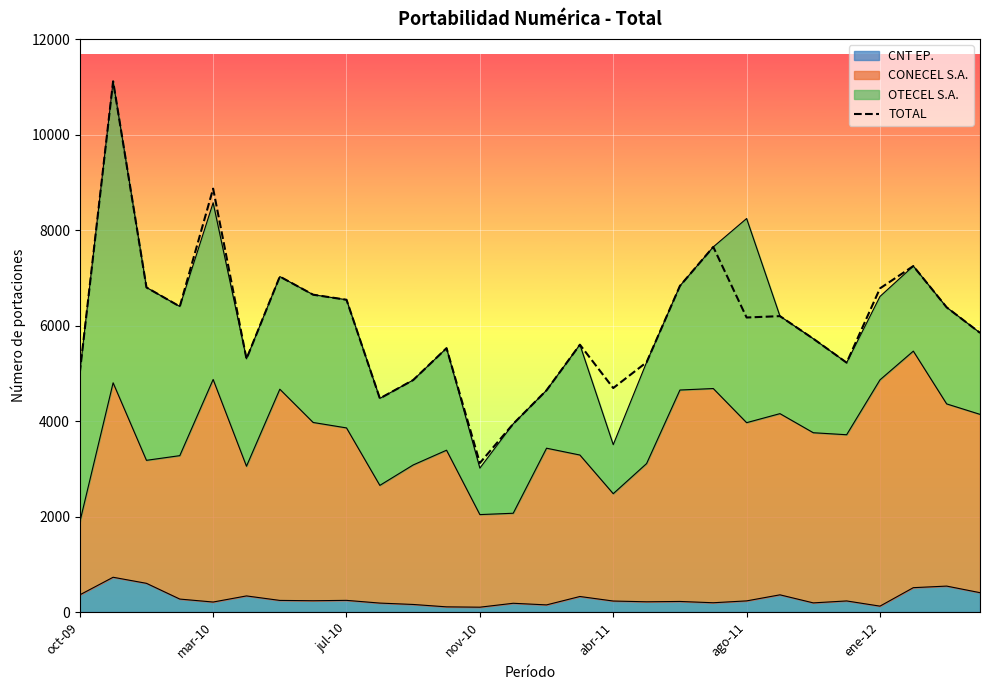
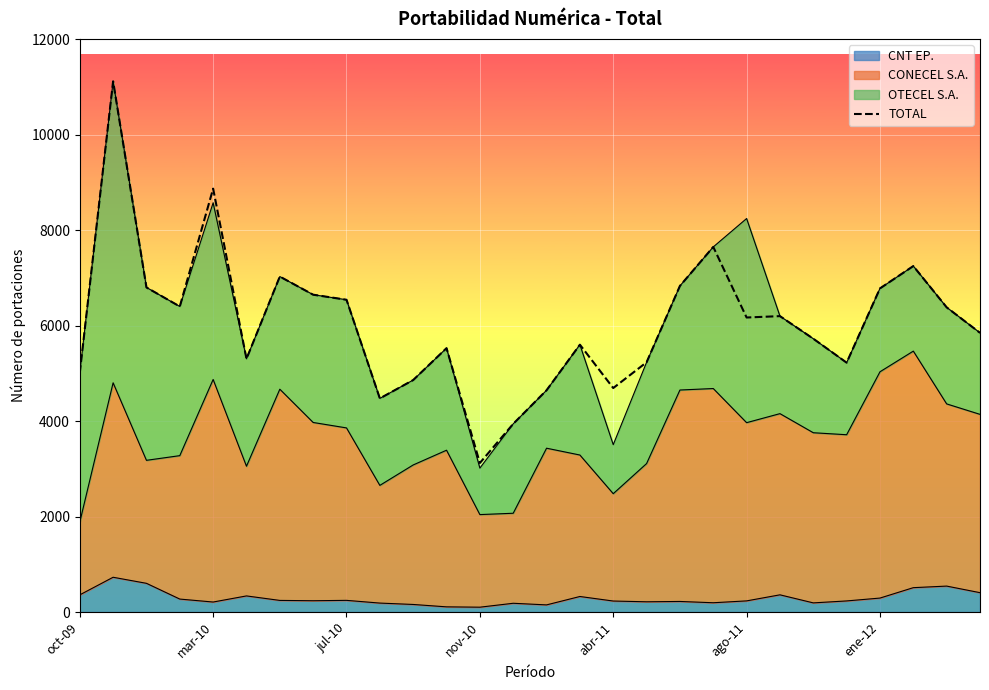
  {
    "CNT EP.": {
      "oct-09": 400,
      "mar-10": 200,
      "jul-10": 200,
      "nov-10": 100,
      "abr-11": 200,
      "ago-11": 200,
-     "ene-12": 100
+     "ene-12": 300
    },
    "CONECEL S.A.": {
      "oct-09": 1500,
      "mar-10": 4700,
      "jul-10": 3600,
      "nov-10": 1900,
      "abr-11": 2200,
      "ago-11": 3700,
      "ene-12": 4700
    },
    "OTECEL S.A.": {
      "mar-10": 3700,
      "nov-10": 1000,
      "abr-11": 1000,
      "ago-11": 4300
    },
    "TOTAL": {
      "mar-10": 8900,
      "nov-10": 3100,
      "abr-11": 4700,
      "ago-11": 6200
    }
  }
